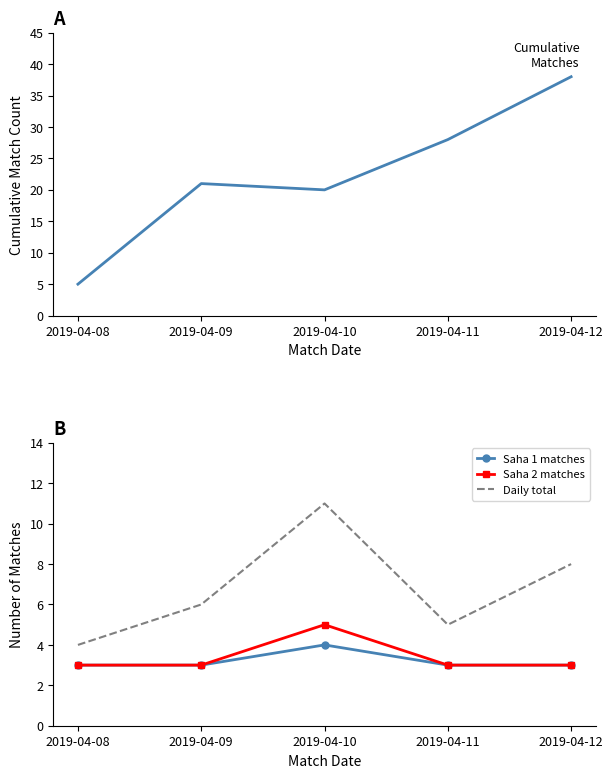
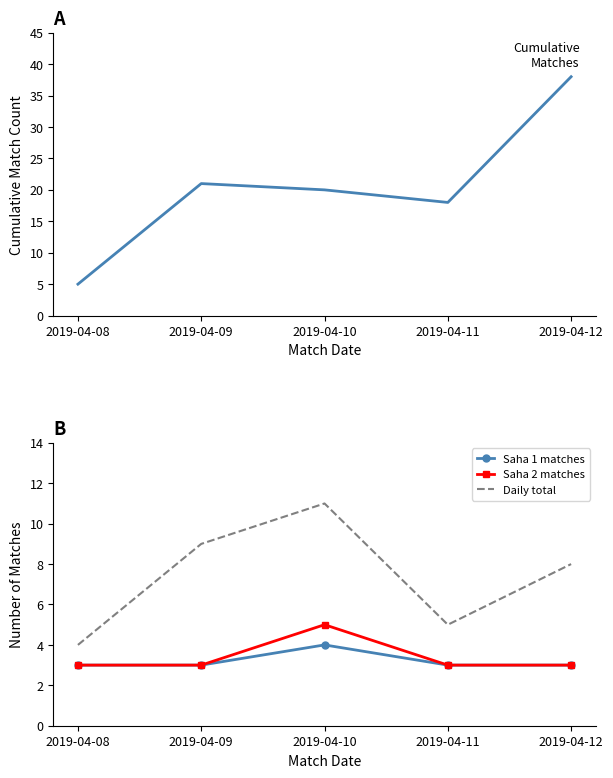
  {
    "A": {
      "2019-04-08": 5,
      "2019-04-09": 21,
      "2019-04-10": 20,
-     "2019-04-11": 28,
+     "2019-04-11": 18,
      "2019-04-12": 38
    },
    "B": {
      "Saha 1 matches": {
        "2019-04-10": 4
      },
      "Saha 2 matches": {
        "2019-04-10": 5
      },
      "Daily total": {
        "2019-04-08": 4,
-       "2019-04-09": 6,
+       "2019-04-09": 9,
        "2019-04-10": 11,
        "2019-04-11": 5,
        "2019-04-12": 8
      }
    }
  }
